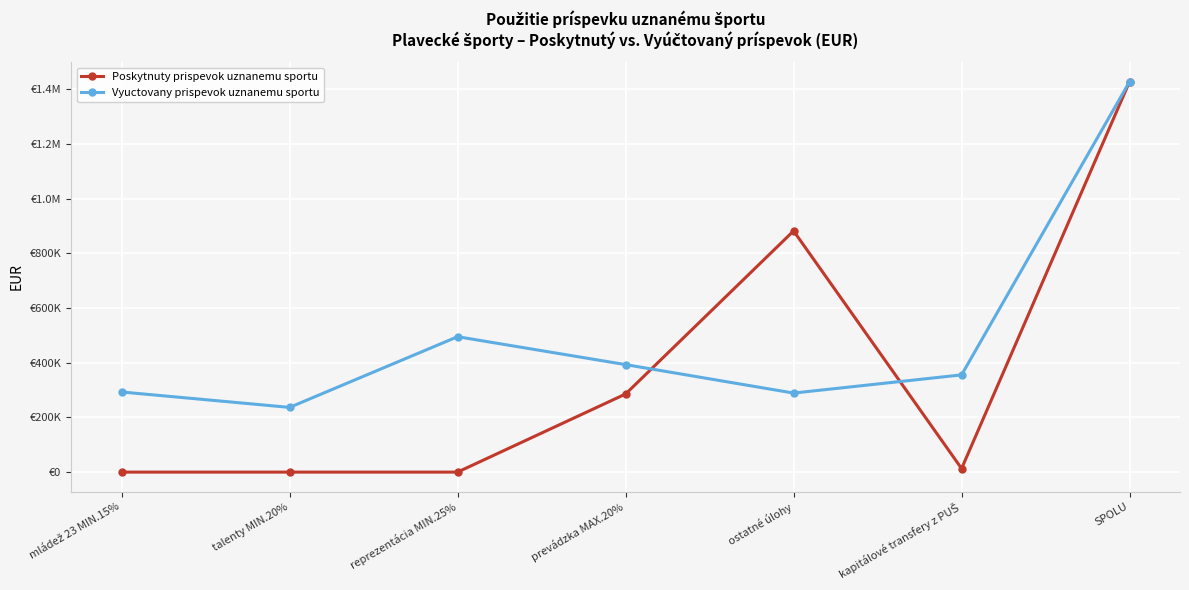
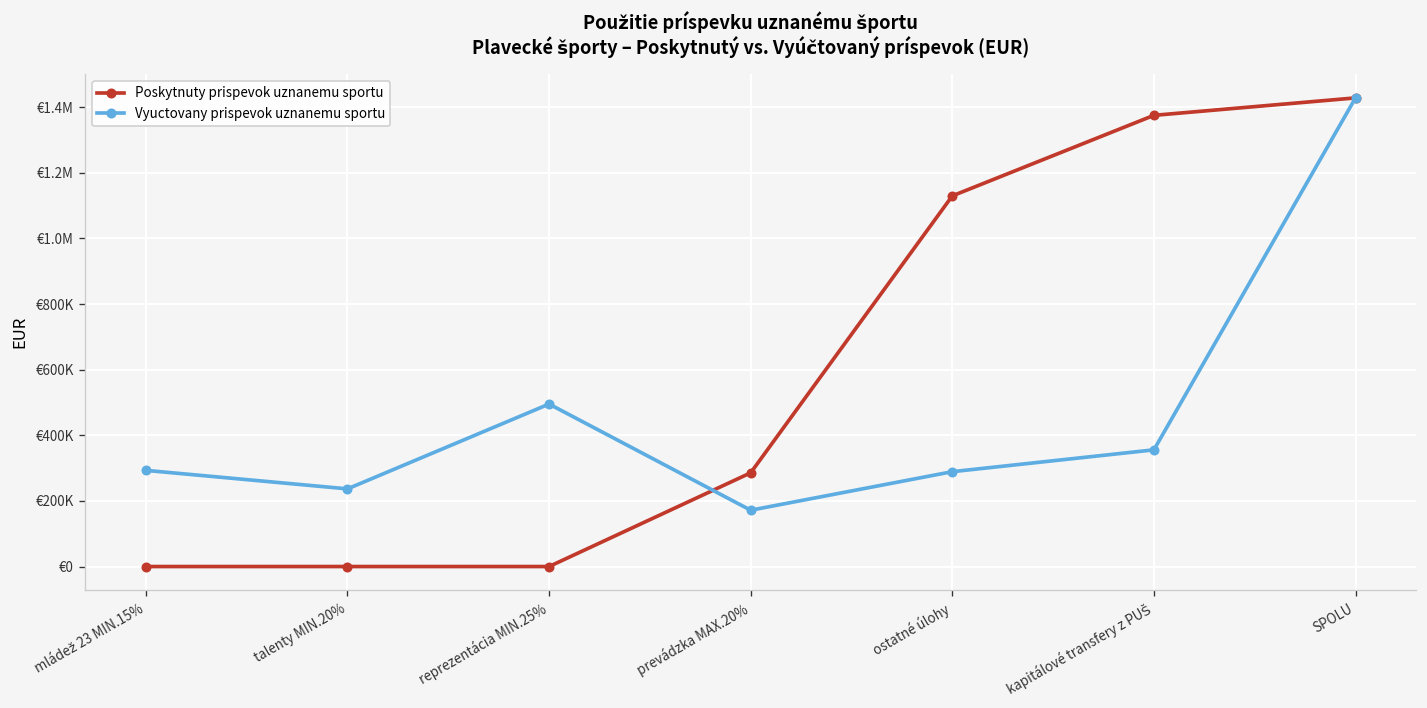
  {
    "Poskytnuty prispevok uznanemu sportu": {
      "mládež 23 MIN.15%": "€0",
      "talenty MIN.20%": "€0",
      "reprezentácia MIN.25%": "€0",
      "prevádzka MAX.20%": "€290000",
-     "ostatné úlohy": "€880000",
-     "kapitálové transfery z PUŠ": "€10000"
+     "ostatné úlohy": "€1130000",
+     "kapitálové transfery z PUŠ": "€1380000"
    },
    "Vyuctovany prispevok uznanemu sportu": {
      "mládež 23 MIN.15%": "€290000",
      "talenty MIN.20%": "€240000",
      "reprezentácia MIN.25%": "€500000",
-     "prevádzka MAX.20%": "€390000",
+     "prevádzka MAX.20%": "€170000",
      "ostatné úlohy": "€290000",
      "kapitálové transfery z PUŠ": "€360000"
    }
  }
